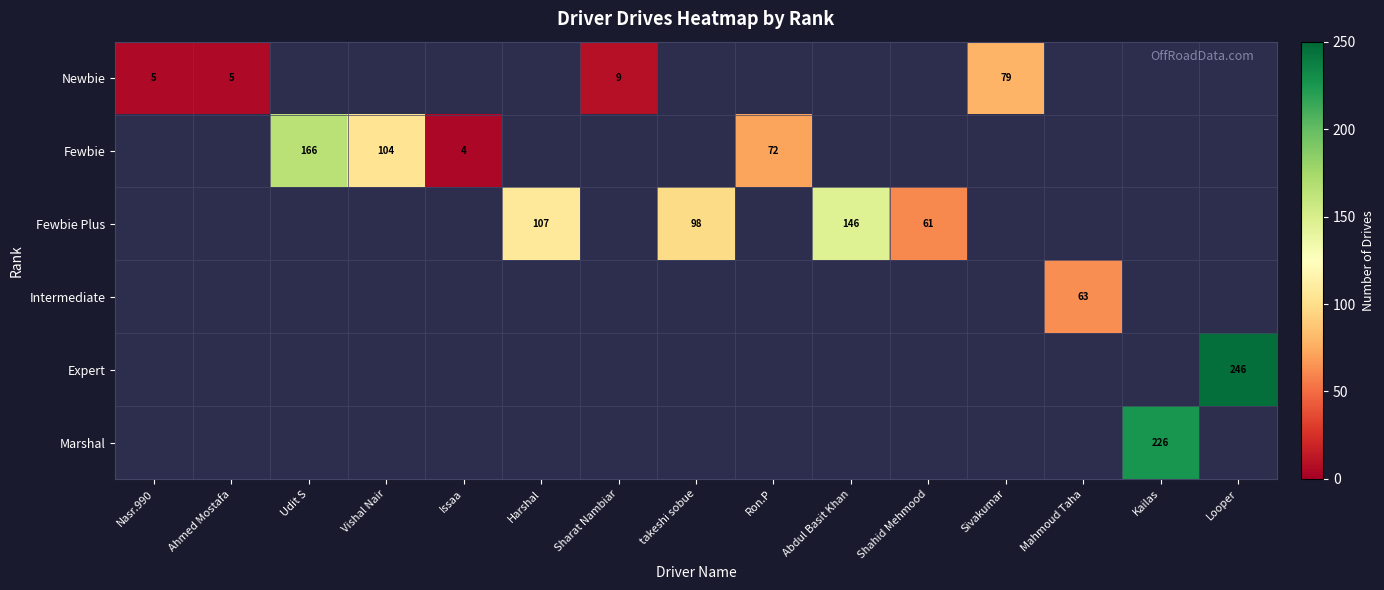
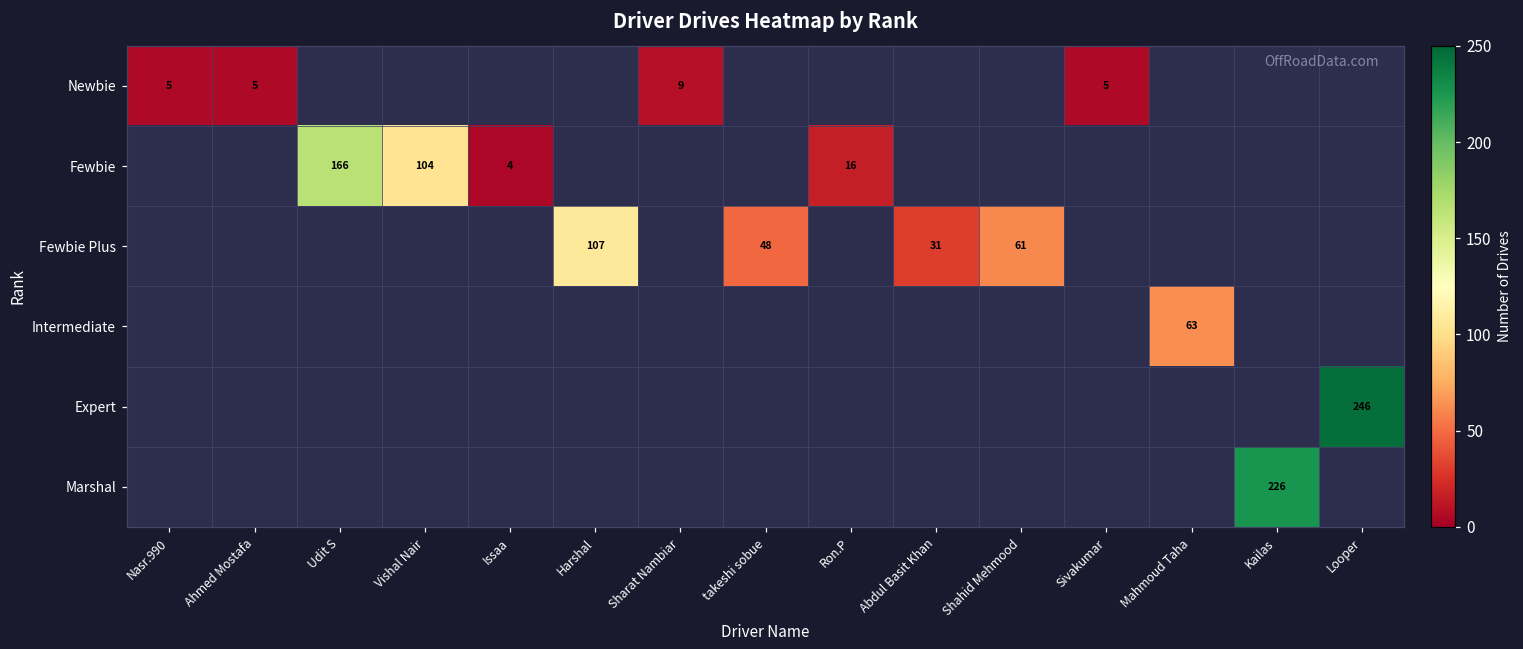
  {
    "Newbie": {
      "Nasr.990": 5,
      "Ahmed Mostafa": 5,
      "Sharat Nambiar": 9,
-     "Sivakumar": 79
+     "Sivakumar": 5
    },
    "Fewbie": {
      "Udit S": 166,
      "Vishal Nair": 104,
      "Issaa": 4,
-     "Ron.P": 72
+     "Ron.P": 16
    },
    "Fewbie Plus": {
      "Harshal": 107,
-     "takeshi sobue": 98,
-     "Abdul Basit Khan": 146,
+     "takeshi sobue": 48,
+     "Abdul Basit Khan": 31,
      "Shahid Mehmood": 61
    },
    "Intermediate": {
      "Mahmoud Taha": 63
    },
    "Expert": {
      "Looper": 246
    },
    "Marshal": {
      "Kailas": 226
    }
  }
